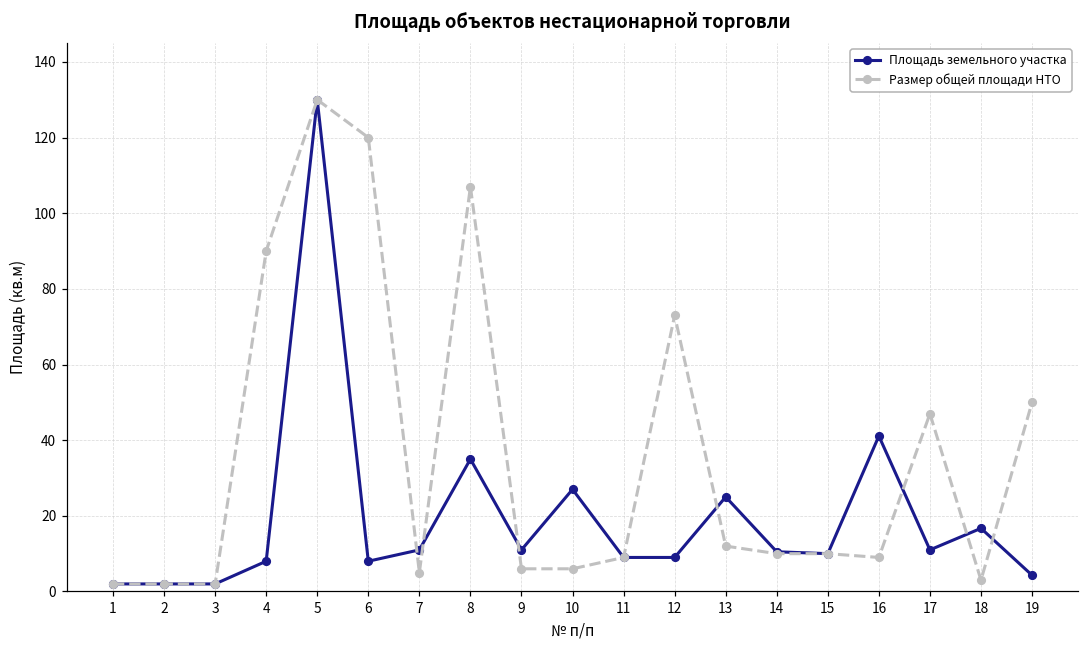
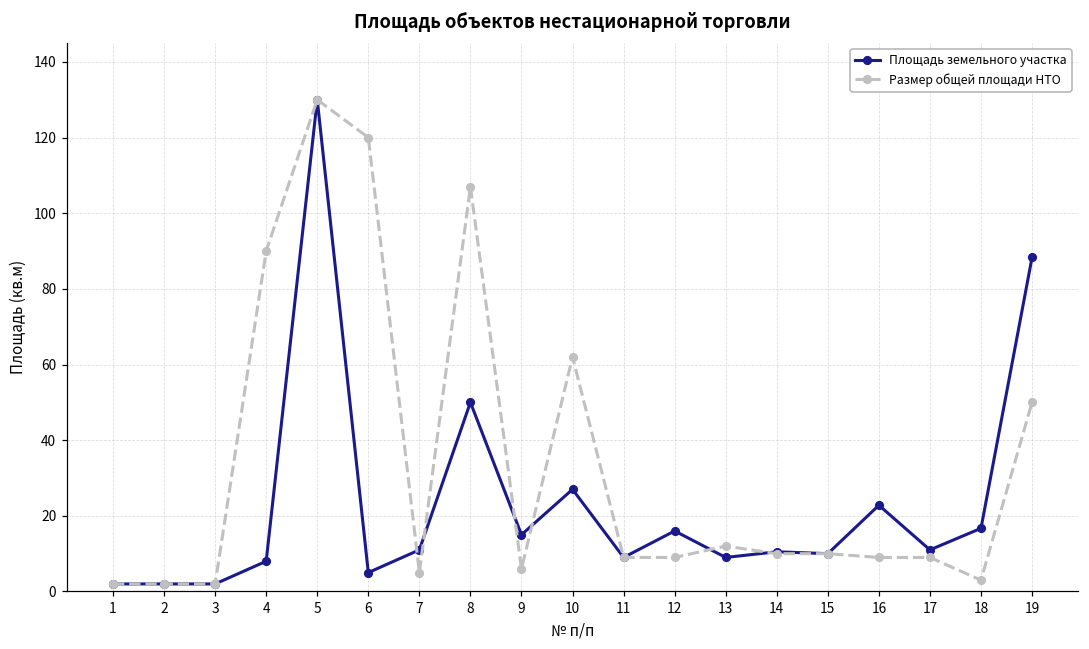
  {
    "Площадь земельного участка": {
      "4": 8,
-     "6": 8,
+     "6": 5,
      "7": 11,
-     "8": 35,
-     "9": 11,
+     "8": 50,
+     "9": 15,
      "10": 27,
-     "12": 9,
-     "13": 25,
-     "16": 41,
+     "12": 16,
+     "13": 9,
+     "16": 23,
      "17": 11,
      "18": 17,
-     "19": 4
+     "19": 88
    },
    "Размер общей площади НТО": {
      "4": 90,
      "6": 120,
      "7": 5,
      "8": 107,
      "9": 6,
-     "10": 6,
-     "12": 73,
+     "10": 62,
+     "12": 9,
      "13": 12,
      "16": 9,
-     "17": 47,
+     "17": 9,
      "18": 3,
      "19": 50
    }
  }
